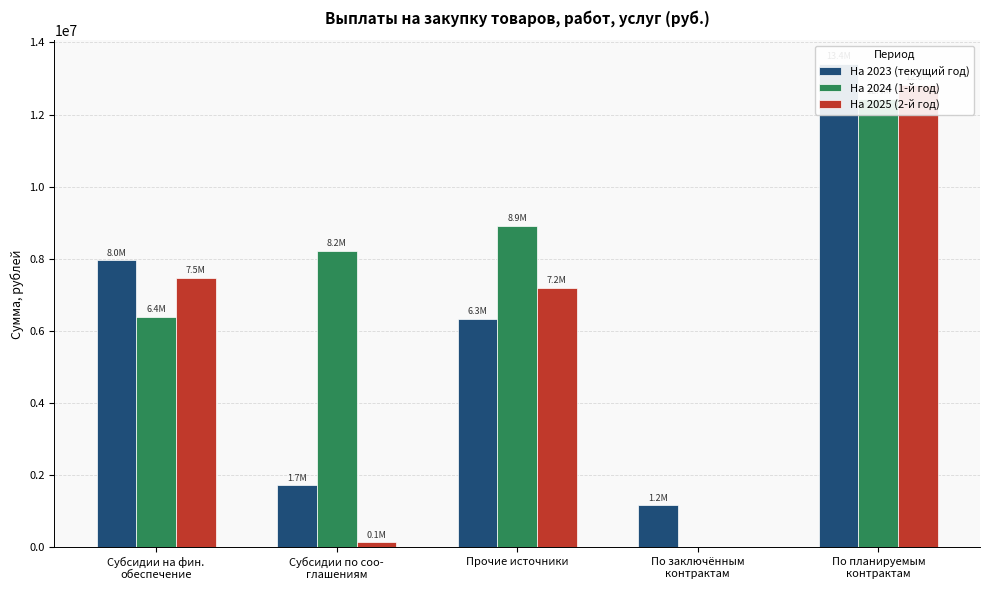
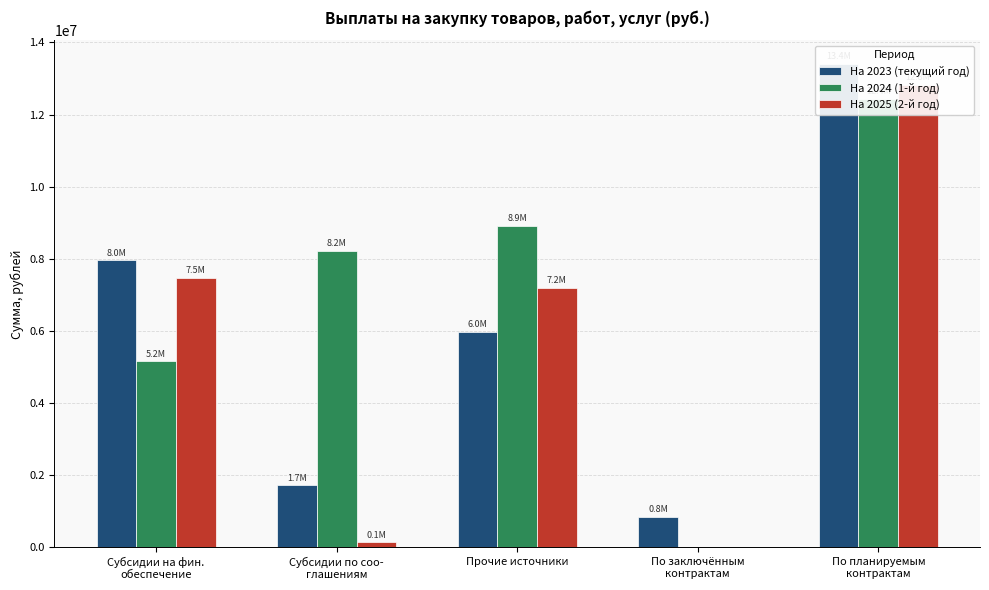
  {
    "На 2023 (текущий год)": {
      "Субсидии на фин. обеспечение": "8.0M",
      "Субсидии по соо- глашениям": "1.7M",
-     "Прочие источники": "6.3M",
-     "По заключённым контрактам": "1.2M"
+     "Прочие источники": "6.0M",
+     "По заключённым контрактам": "0.8M"
    },
    "На 2024 (1-й год)": {
-     "Субсидии на фин. обеспечение": "6.4M",
+     "Субсидии на фин. обеспечение": "5.2M",
      "Субсидии по соо- глашениям": "8.2M",
      "Прочие источники": "8.9M"
    },
    "На 2025 (2-й год)": {
      "Субсидии на фин. обеспечение": "7.5M",
      "Субсидии по соо- глашениям": "0.1M",
      "Прочие источники": "7.2M"
    }
  }
